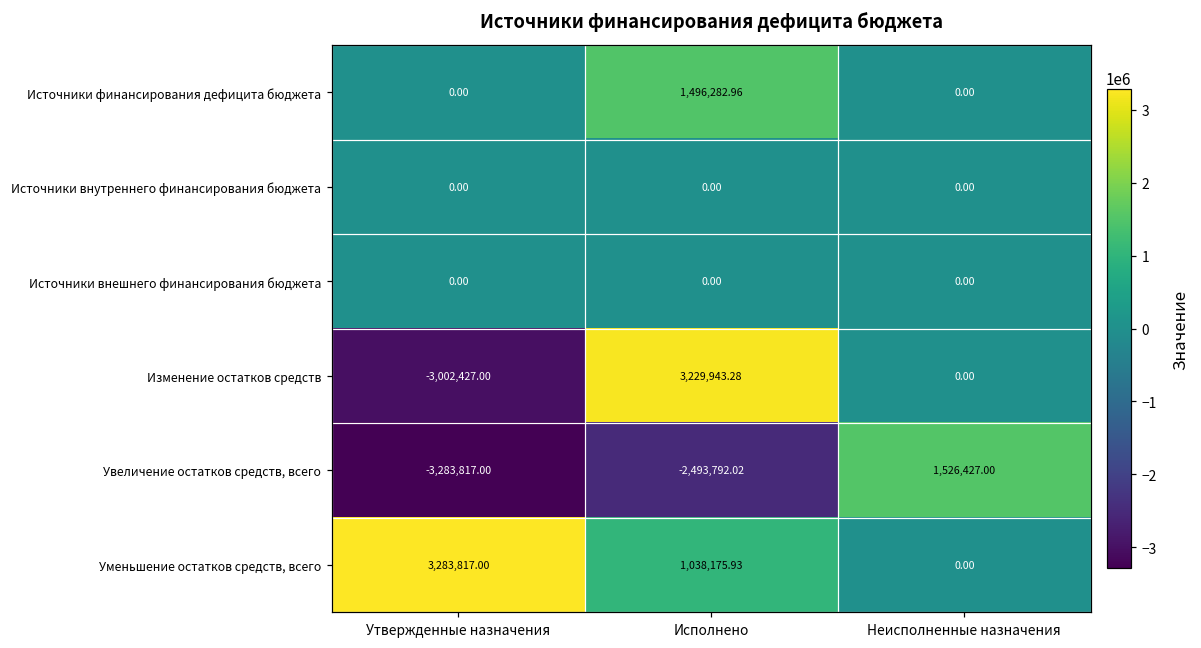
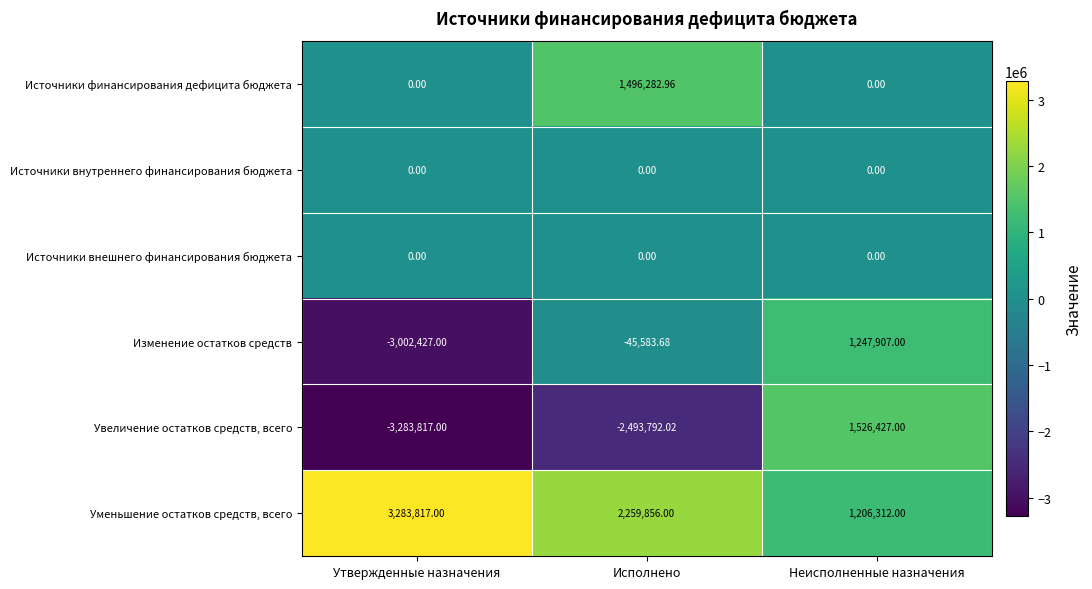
  {
    "Источники финансирования дефицита бюджета": {
      "Утвержденные назначения": "0.00",
      "Исполнено": "1,496,282.96",
      "Неисполненные назначения": "0.00"
    },
    "Источники внутреннего финансирования бюджета": {
      "Утвержденные назначения": "0.00",
      "Исполнено": "0.00",
      "Неисполненные назначения": "0.00"
    },
    "Источники внешнего финансирования бюджета": {
      "Утвержденные назначения": "0.00",
      "Исполнено": "0.00",
      "Неисполненные назначения": "0.00"
    },
    "Изменение остатков средств": {
      "Утвержденные назначения": "-3,002,427.00",
-     "Исполнено": "3,229,943.28",
-     "Неисполненные назначения": "0.00"
+     "Исполнено": "-45,583.68",
+     "Неисполненные назначения": "1,247,907.00"
    },
    "Увеличение остатков средств, всего": {
      "Утвержденные назначения": "-3,283,817.00",
      "Исполнено": "-2,493,792.02",
      "Неисполненные назначения": "1,526,427.00"
    },
    "Уменьшение остатков средств, всего": {
      "Утвержденные назначения": "3,283,817.00",
-     "Исполнено": "1,038,175.93",
-     "Неисполненные назначения": "0.00"
+     "Исполнено": "2,259,856.00",
+     "Неисполненные назначения": "1,206,312.00"
    }
  }
